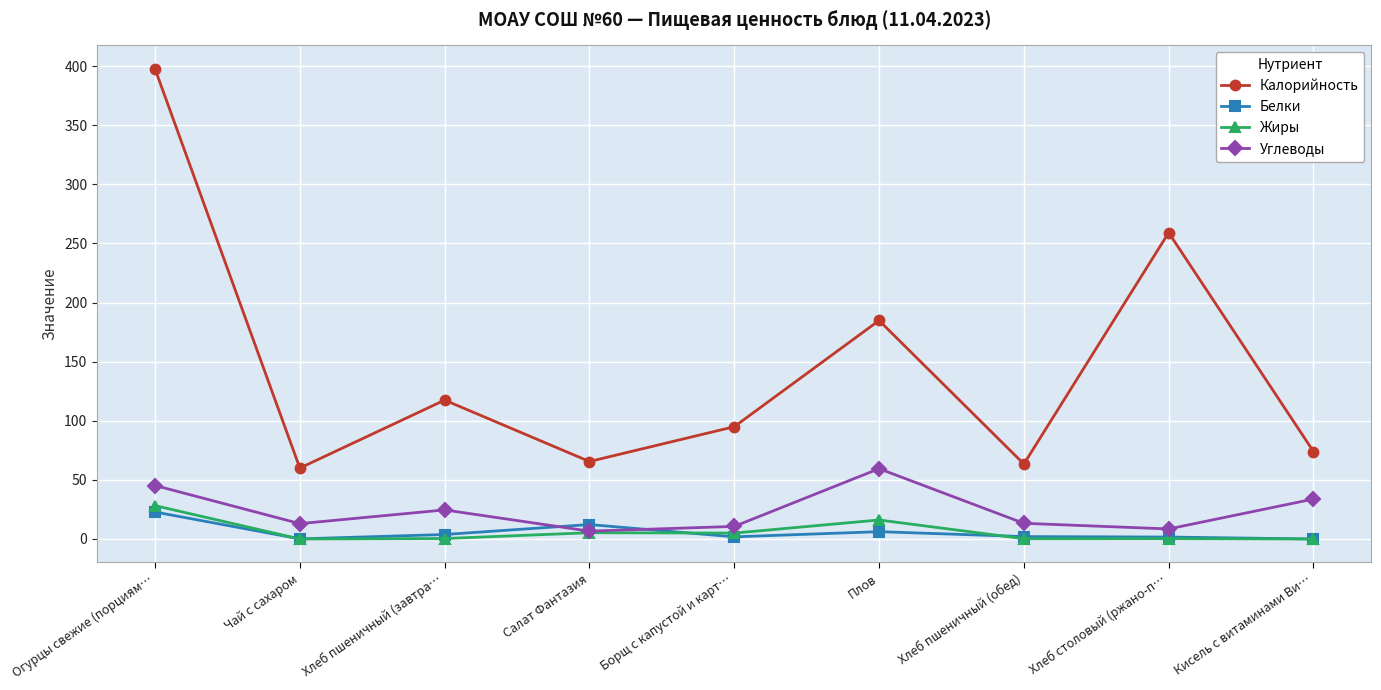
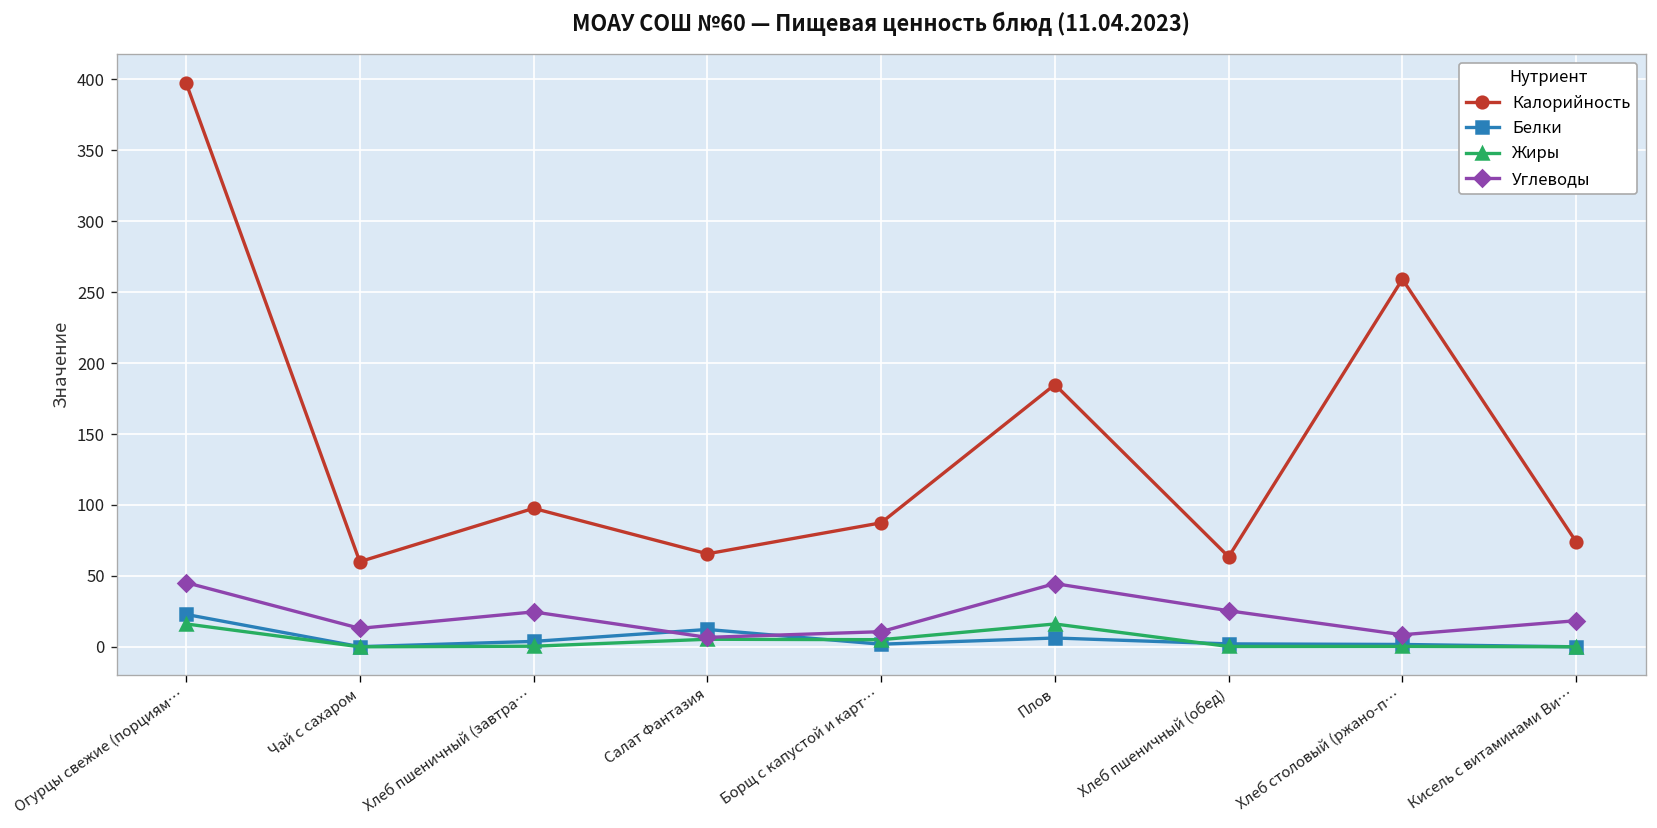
  {
    "Калорийность": {
      "Огурцы свежие (порциям…": 398,
      "Чай с сахаром": 60,
-     "Хлеб пшеничный (завтра…": 118,
+     "Хлеб пшеничный (завтра…": 98,
      "Салат Фантазия": 66,
-     "Борщ с капустой и карт…": 95,
+     "Борщ с капустой и карт…": 87,
      "Плов": 185,
      "Хлеб пшеничный (обед)": 63,
      "Хлеб столовый (ржано-п…": 259,
      "Кисель с витаминами Ви…": 74
    },
    "Белки": {
      "Огурцы свежие (порциям…": 23,
      "Хлеб пшеничный (завтра…": 4,
      "Салат Фантазия": 12,
      "Борщ с капустой и карт…": 2,
      "Плов": 6
    },
    "Жиры": {
-     "Огурцы свежие (порциям…": 28,
+     "Огурцы свежие (порциям…": 16,
      "Хлеб пшеничный (завтра…": 0,
      "Борщ с капустой и карт…": 5,
      "Плов": 16
    },
    "Углеводы": {
      "Огурцы свежие (порциям…": 45,
      "Чай с сахаром": 13,
      "Хлеб пшеничный (завтра…": 25,
      "Борщ с капустой и карт…": 11,
-     "Плов": 59,
-     "Хлеб пшеничный (обед)": 13,
+     "Плов": 45,
+     "Хлеб пшеничный (обед)": 25,
      "Хлеб столовый (ржано-п…": 9,
-     "Кисель с витаминами Ви…": 34
+     "Кисель с витаминами Ви…": 18
    }
  }
